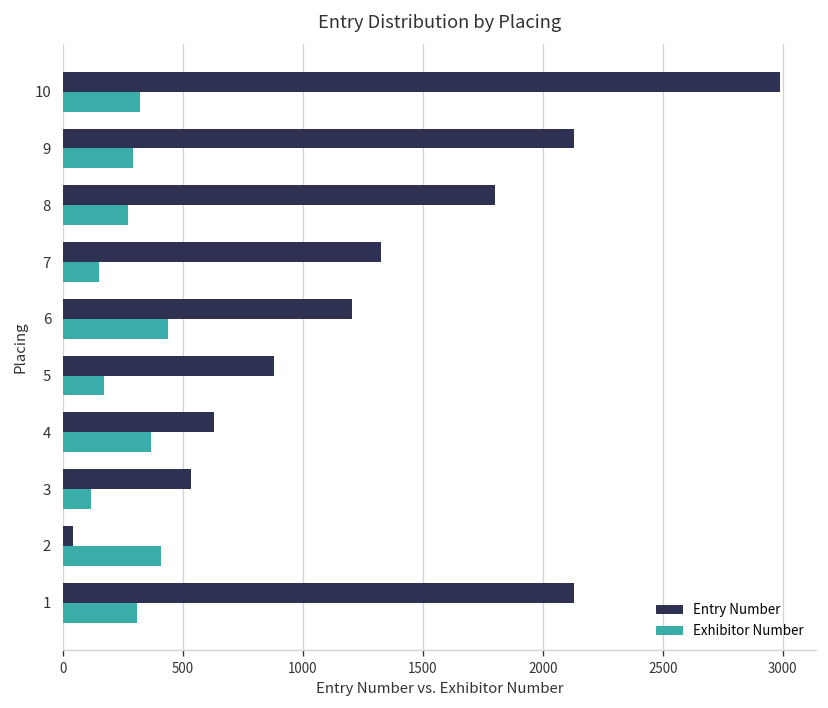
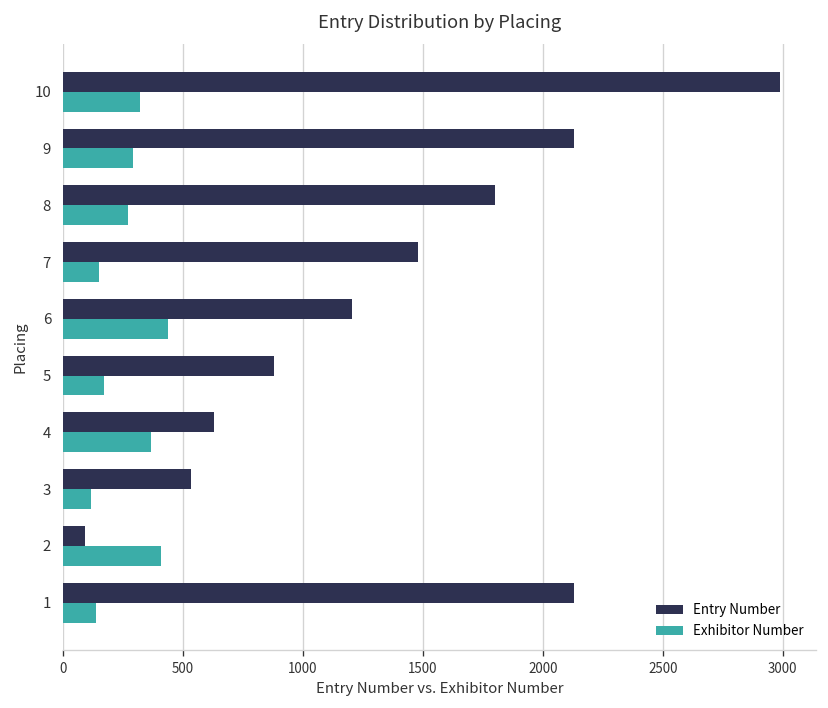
  {
    "Entry Number": {
      "10": 2990,
      "9": 2130,
      "8": 1800,
-     "7": 1330,
+     "7": 1480,
      "6": 1210,
      "5": 880,
      "4": 630,
      "3": 530,
-     "2": 40,
+     "2": 90,
      "1": 2130
    },
    "Exhibitor Number": {
      "10": 320,
      "9": 290,
      "8": 270,
      "7": 150,
      "6": 440,
      "5": 170,
      "4": 370,
      "3": 120,
      "2": 410,
-     "1": 310
+     "1": 140
    }
  }
